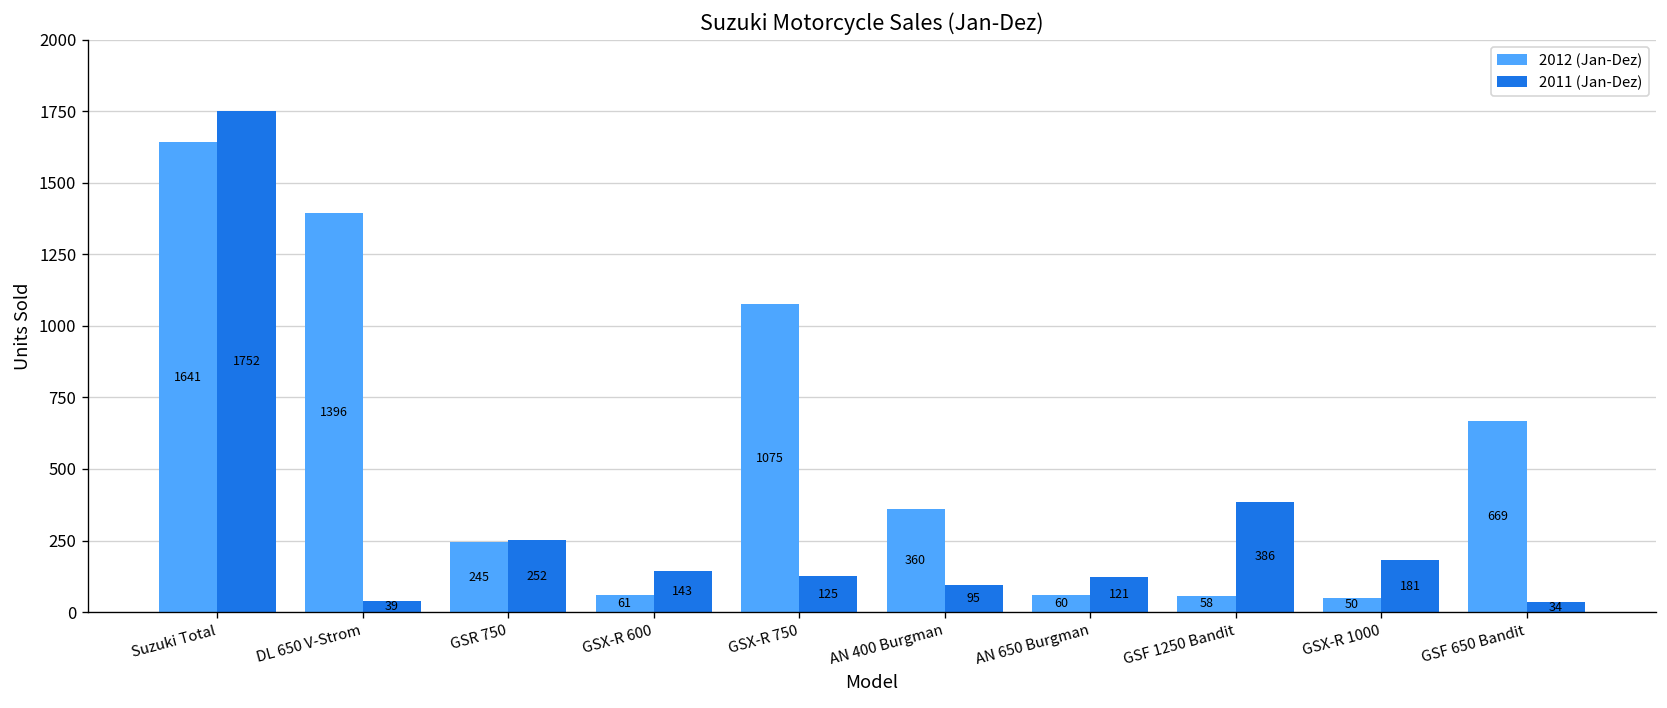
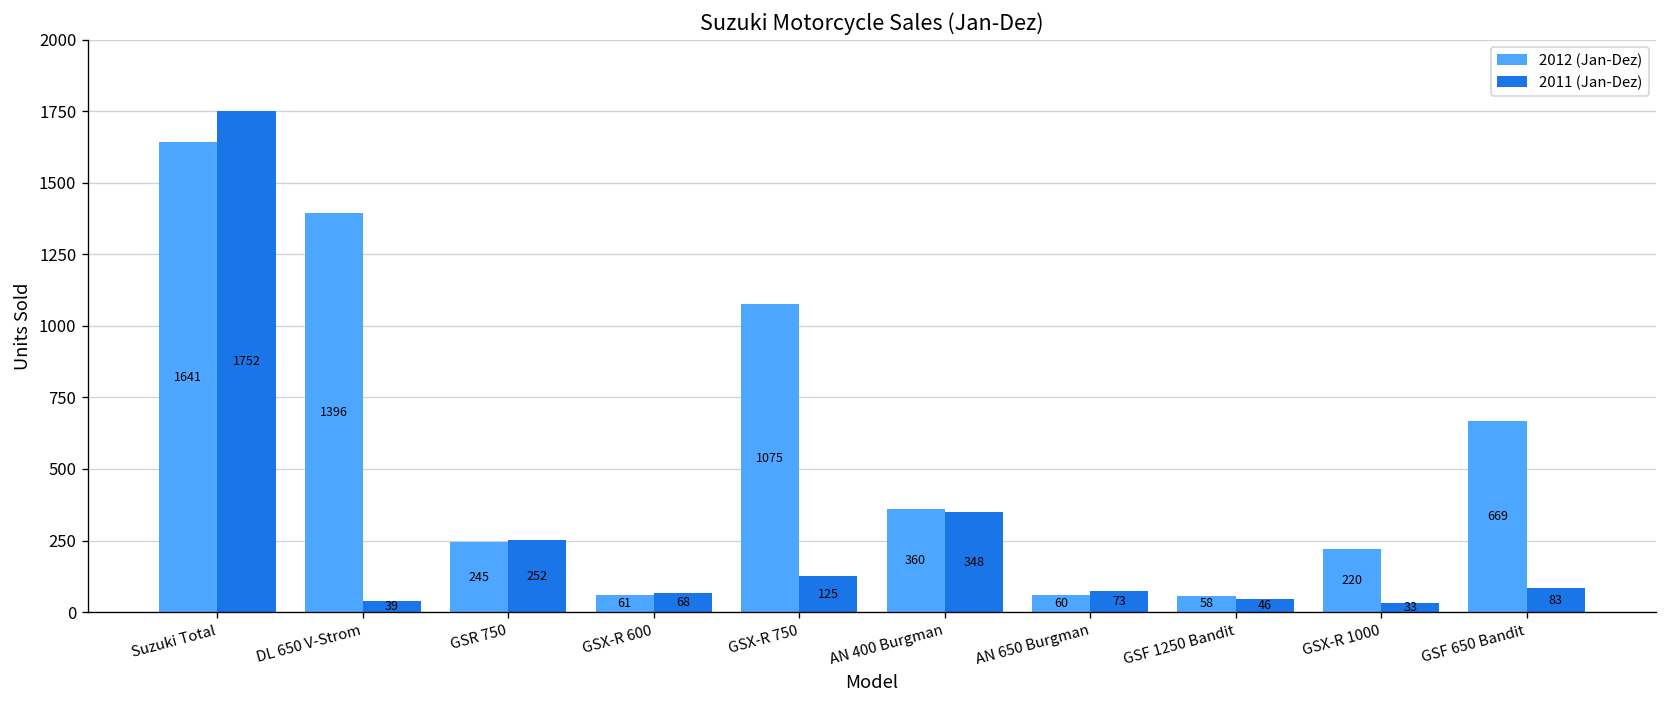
  {
    "2012 (Jan-Dez)": {
      "Suzuki Total": 1641,
      "DL 650 V-Strom": 1396,
      "GSR 750": 245,
      "GSX-R 600": 61,
      "GSX-R 750": 1075,
      "AN 400 Burgman": 360,
      "AN 650 Burgman": 60,
      "GSF 1250 Bandit": 58,
-     "GSX-R 1000": 50,
+     "GSX-R 1000": 220,
      "GSF 650 Bandit": 669
    },
    "2011 (Jan-Dez)": {
      "Suzuki Total": 1752,
      "DL 650 V-Strom": 39,
      "GSR 750": 252,
-     "GSX-R 600": 143,
+     "GSX-R 600": 68,
      "GSX-R 750": 125,
-     "AN 400 Burgman": 95,
-     "AN 650 Burgman": 121,
-     "GSF 1250 Bandit": 386,
-     "GSX-R 1000": 181,
-     "GSF 650 Bandit": 34
+     "AN 400 Burgman": 348,
+     "AN 650 Burgman": 73,
+     "GSF 1250 Bandit": 46,
+     "GSX-R 1000": 33,
+     "GSF 650 Bandit": 83
    }
  }
